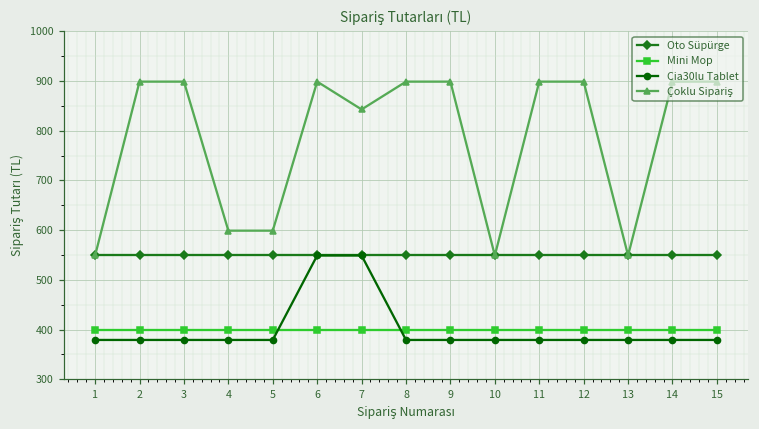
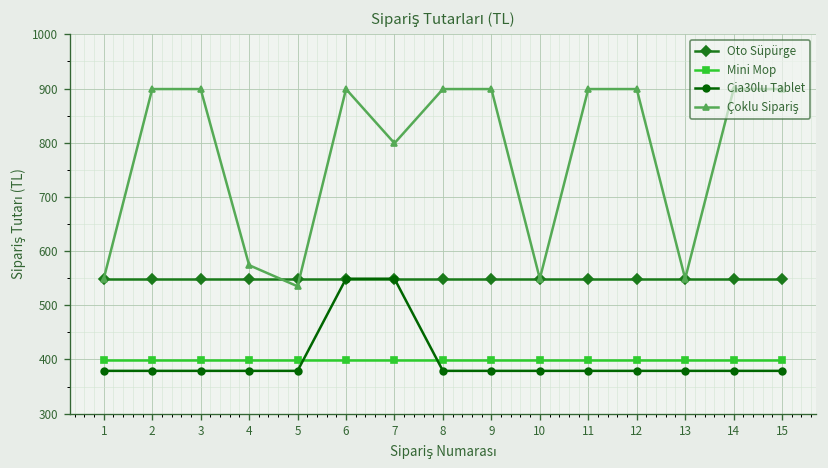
  {
    "Mini Mop": {
      "1": 400,
      "2": 400,
      "3": 400,
      "4": 400,
      "5": 400,
      "6": 400,
      "7": 400,
      "8": 400,
      "9": 400,
      "10": 400,
      "11": 400,
      "12": 400,
      "13": 400,
      "14": 400,
      "15": 400
    },
    "Çoklu Sipariş": {
      "2": 900,
      "3": 900,
-     "4": 600,
-     "5": 600,
+     "4": 570,
+     "5": 540,
      "6": 900,
-     "7": 840,
+     "7": 800,
      "8": 900,
      "9": 900,
      "11": 900,
      "12": 900
    }
  }
